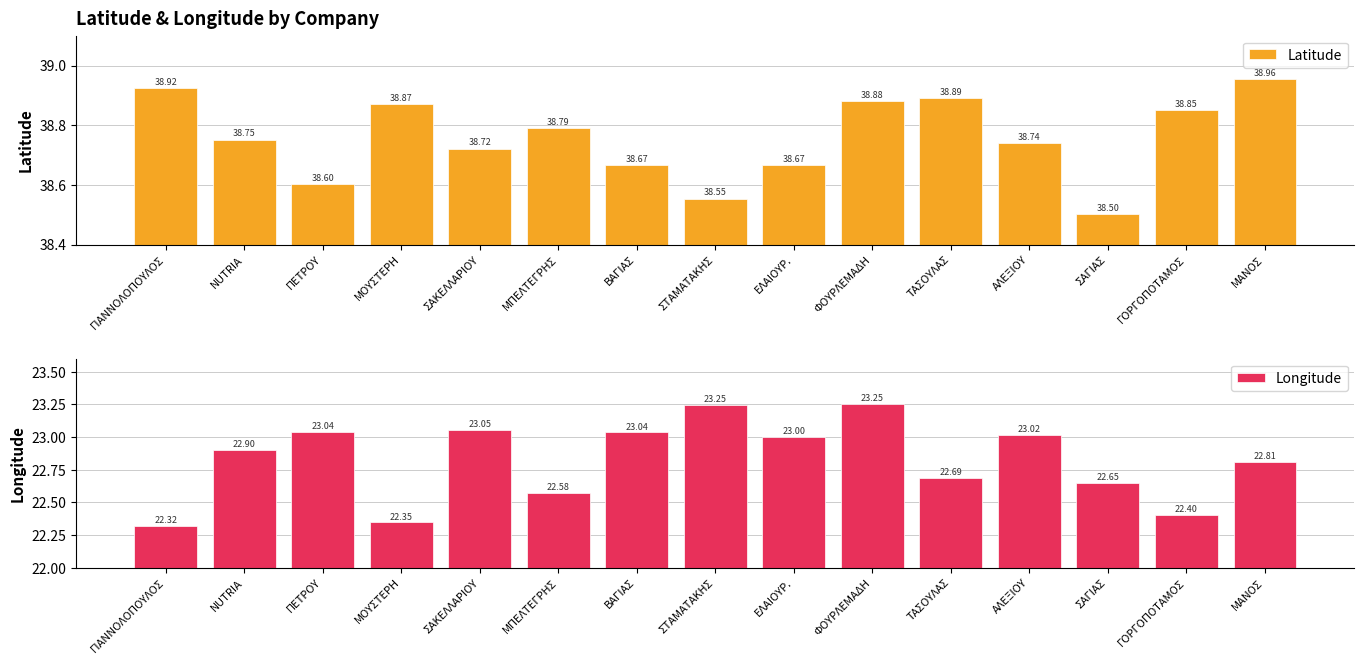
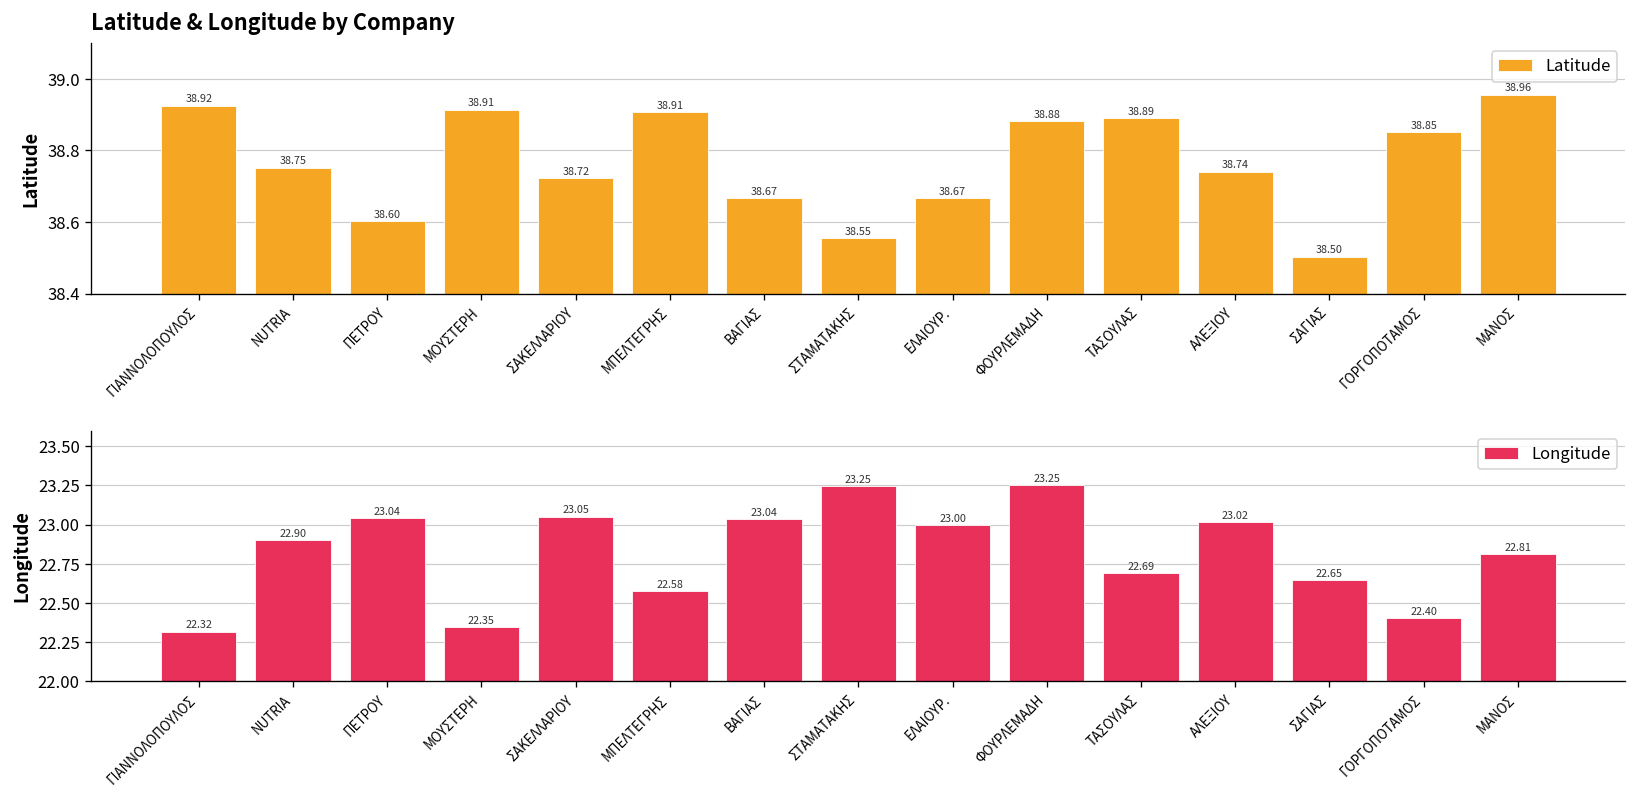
  {
    "Latitude & Longitude by Company": {
      "ΓΙΑΝΝΟΛΟΠΟΥΛΟΣ": 38.92,
      "NUTRIA": 38.75,
      "ΠΕΤΡΟΥ": 38.60,
-     "ΜΟΥΣΤΕΡΗ": 38.87,
+     "ΜΟΥΣΤΕΡΗ": 38.91,
      "ΣΑΚΕΛΛΑΡΙΟΥ": 38.72,
-     "ΜΠΕΛΤΕΓΡΗΣ": 38.79,
+     "ΜΠΕΛΤΕΓΡΗΣ": 38.91,
      "ΒΑΓΙΑΣ": 38.67,
      "ΣΤΑΜΑΤΑΚΗΣ": 38.55,
      "ΕΛΑΙΟΥΡ.": 38.67,
      "ΦΟΥΡΛΕΜΑΔΗ": 38.88,
      "ΤΑΣΟΥΛΑΣ": 38.89,
      "ΑΛΕΞΙΟΥ": 38.74,
      "ΣΑΓΙΑΣ": 38.50,
      "ΓΟΡΓΟΠΟΤΑΜΟΣ": 38.85,
      "ΜΑΝΟΣ": 38.96
    }
  }
